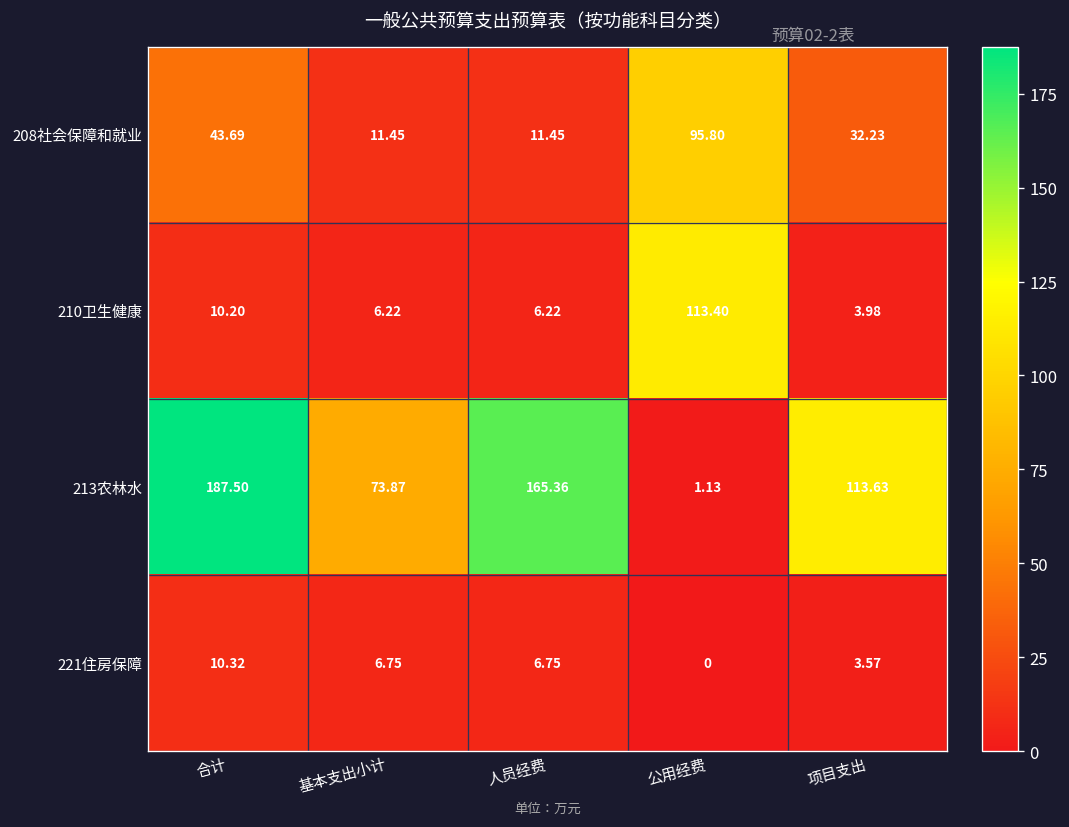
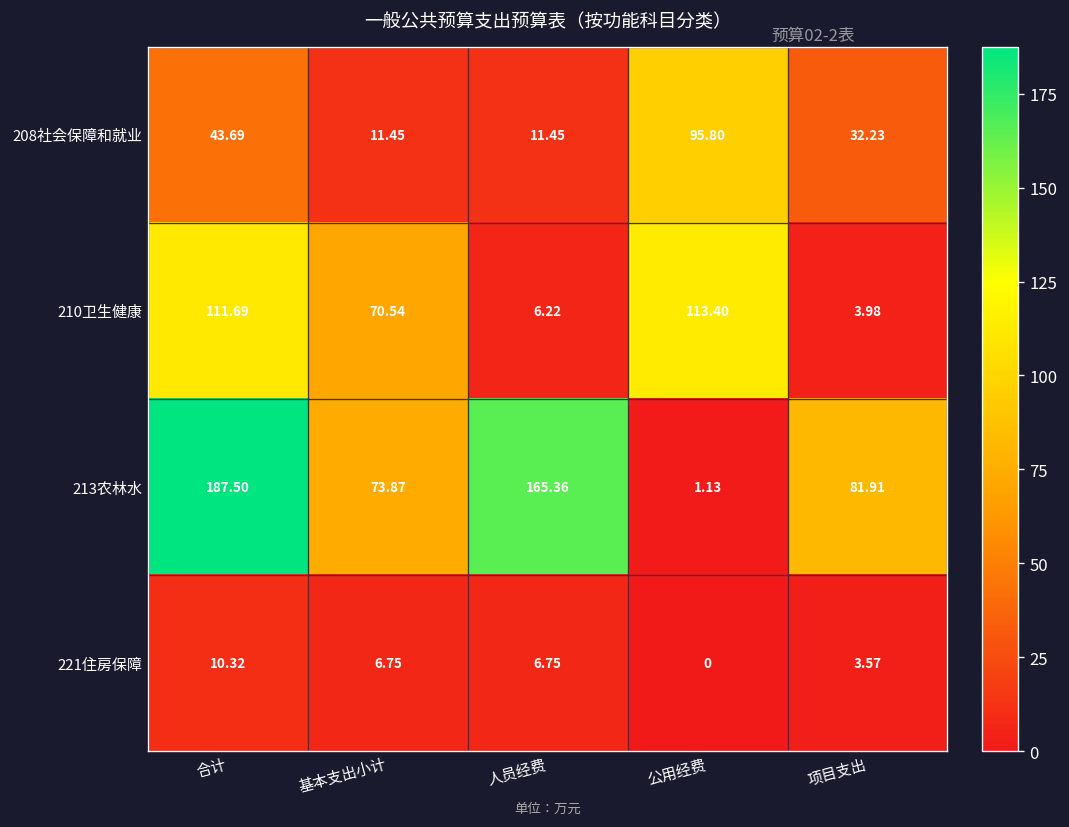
  {
    "208社会保障和就业": {
      "合计": 43.69,
      "基本支出小计": 11.45,
      "人员经费": 11.45,
      "公用经费": 95.80,
      "项目支出": 32.23
    },
    "210卫生健康": {
-     "合计": 10.20,
-     "基本支出小计": 6.22,
+     "合计": 111.69,
+     "基本支出小计": 70.54,
      "人员经费": 6.22,
      "公用经费": 113.40,
      "项目支出": 3.98
    },
    "213农林水": {
      "合计": 187.50,
      "基本支出小计": 73.87,
      "人员经费": 165.36,
      "公用经费": 1.13,
-     "项目支出": 113.63
+     "项目支出": 81.91
    },
    "221住房保障": {
      "合计": 10.32,
      "基本支出小计": 6.75,
      "人员经费": 6.75,
      "公用经费": 0,
      "项目支出": 3.57
    }
  }
